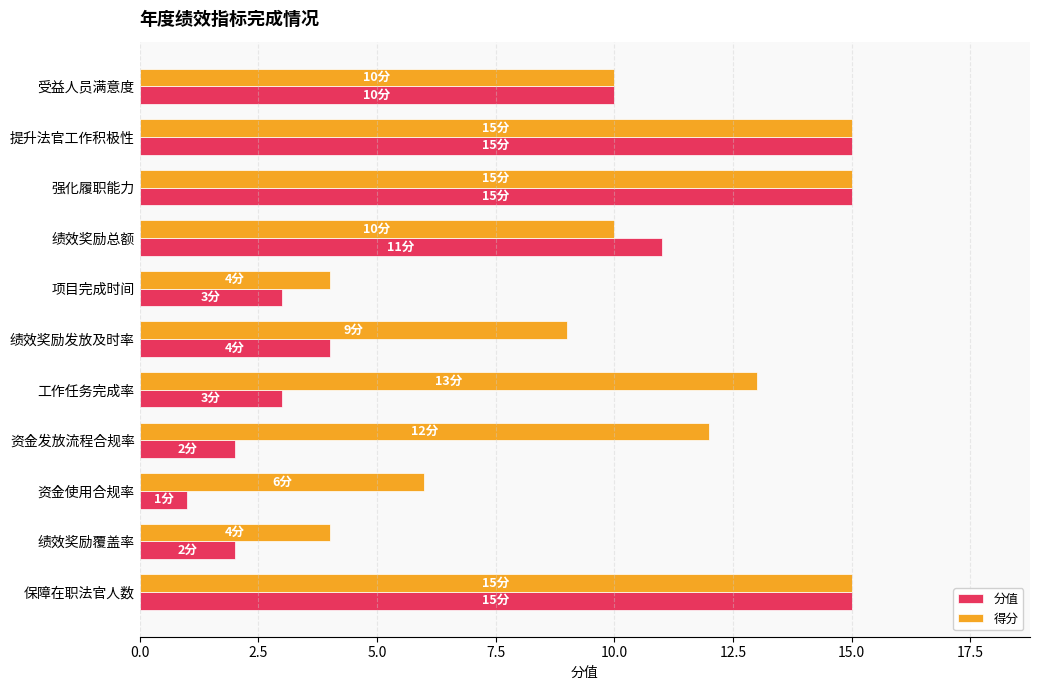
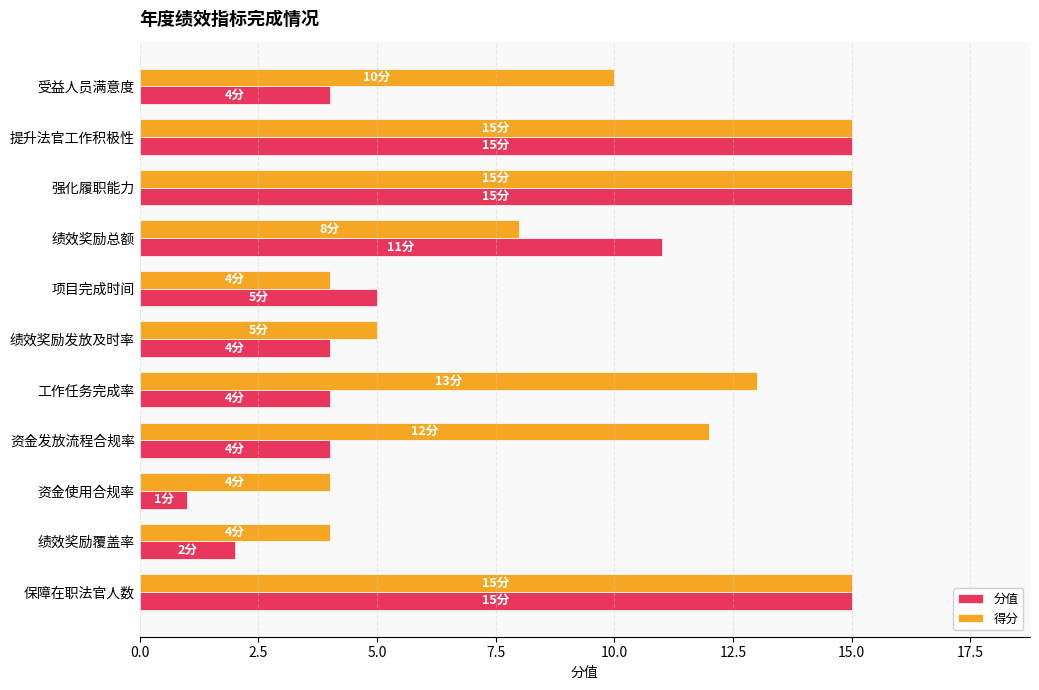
  {
    "分值": {
-     "受益人员满意度": "10分",
+     "受益人员满意度": "4分",
      "提升法官工作积极性": "15分",
      "强化履职能力": "15分",
      "绩效奖励总额": "11分",
-     "项目完成时间": "3分",
+     "项目完成时间": "5分",
      "绩效奖励发放及时率": "4分",
-     "工作任务完成率": "3分",
-     "资金发放流程合规率": "2分",
+     "工作任务完成率": "4分",
+     "资金发放流程合规率": "4分",
      "资金使用合规率": "1分",
      "绩效奖励覆盖率": "2分",
      "保障在职法官人数": "15分"
    },
    "得分": {
      "受益人员满意度": "10分",
      "提升法官工作积极性": "15分",
      "强化履职能力": "15分",
-     "绩效奖励总额": "10分",
+     "绩效奖励总额": "8分",
      "项目完成时间": "4分",
-     "绩效奖励发放及时率": "9分",
+     "绩效奖励发放及时率": "5分",
      "工作任务完成率": "13分",
      "资金发放流程合规率": "12分",
-     "资金使用合规率": "6分",
+     "资金使用合规率": "4分",
      "绩效奖励覆盖率": "4分",
      "保障在职法官人数": "15分"
    }
  }
